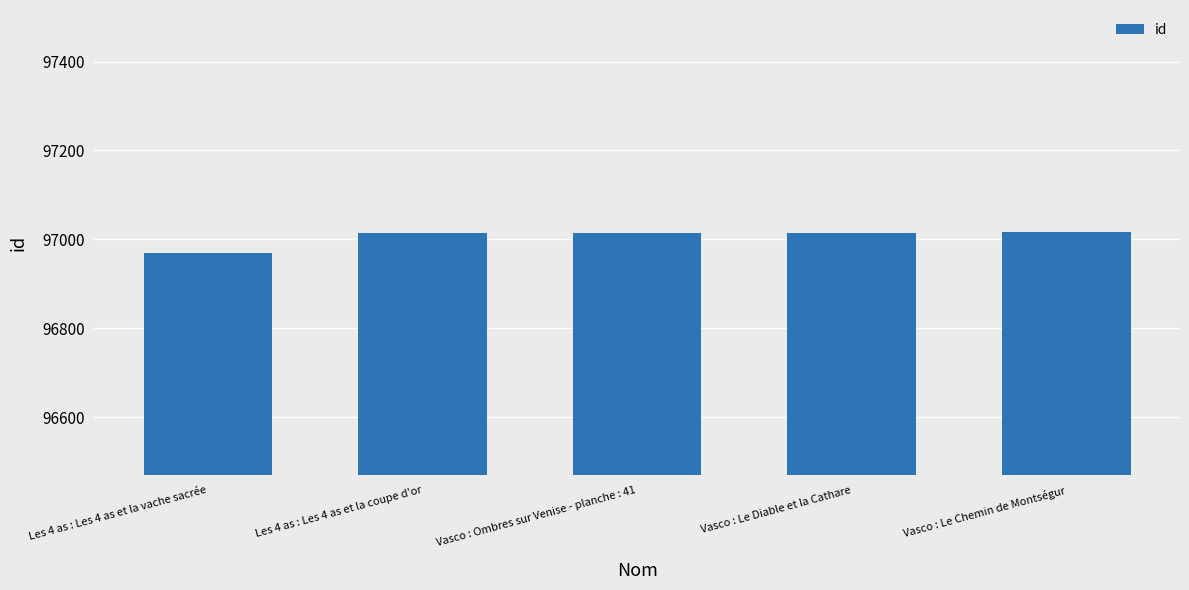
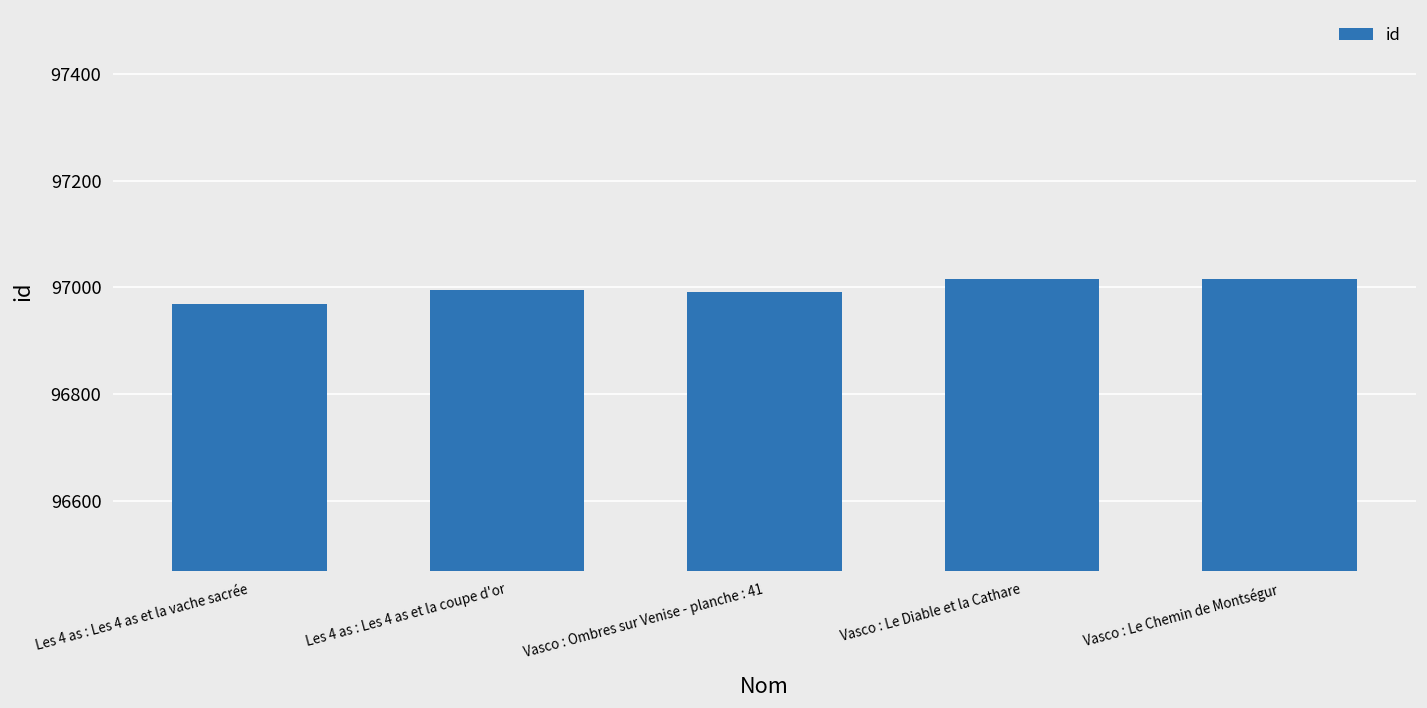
  {
    "Les 4 as : Les 4 as et la vache sacrée": 96970,
-   "Les 4 as : Les 4 as et la coupe d'or": 97010,
-   "Vasco : Ombres sur Venise - planche : 41": 97010,
+   "Les 4 as : Les 4 as et la coupe d'or": 96990,
+   "Vasco : Ombres sur Venise - planche : 41": 96990,
    "Vasco : Le Diable et la Cathare": 97020,
    "Vasco : Le Chemin de Montségur": 97020
  }
